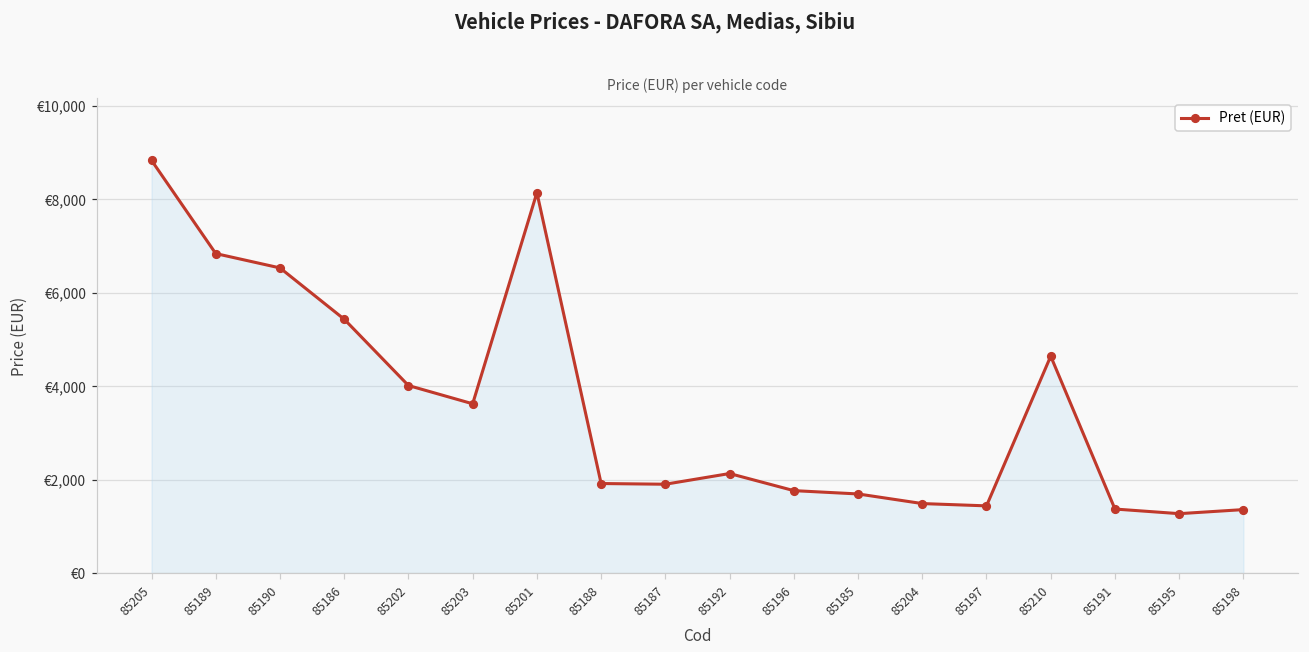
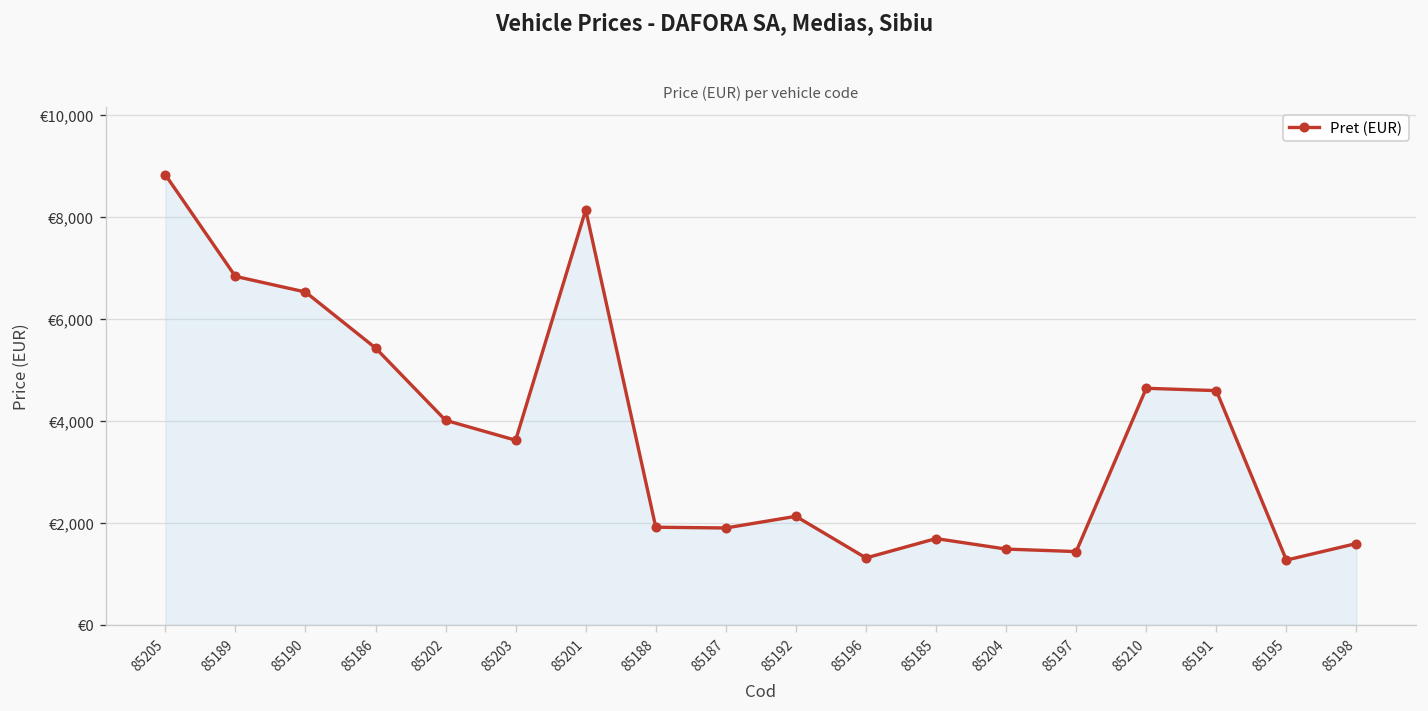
  {
    "85205": "€8,800",
    "85189": "€6,800",
    "85190": "€6,500",
    "85186": "€5,400",
    "85202": "€4,000",
    "85203": "€3,600",
    "85201": "€8,100",
    "85188": "€1,900",
    "85187": "€1,900",
    "85192": "€2,100",
-   "85196": "€1,800",
+   "85196": "€1,300",
    "85185": "€1,700",
    "85204": "€1,500",
    "85197": "€1,400",
    "85210": "€4,600",
-   "85191": "€1,400",
+   "85191": "€4,600",
    "85195": "€1,300",
-   "85198": "€1,400"
+   "85198": "€1,600"
  }
